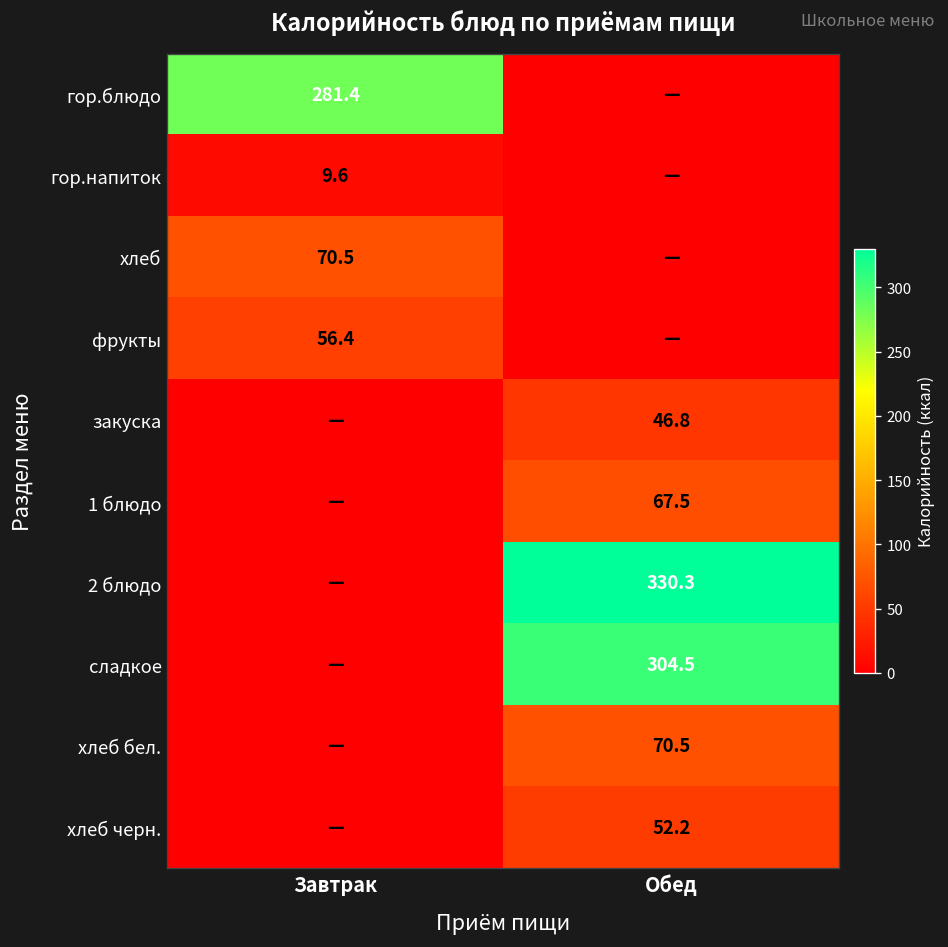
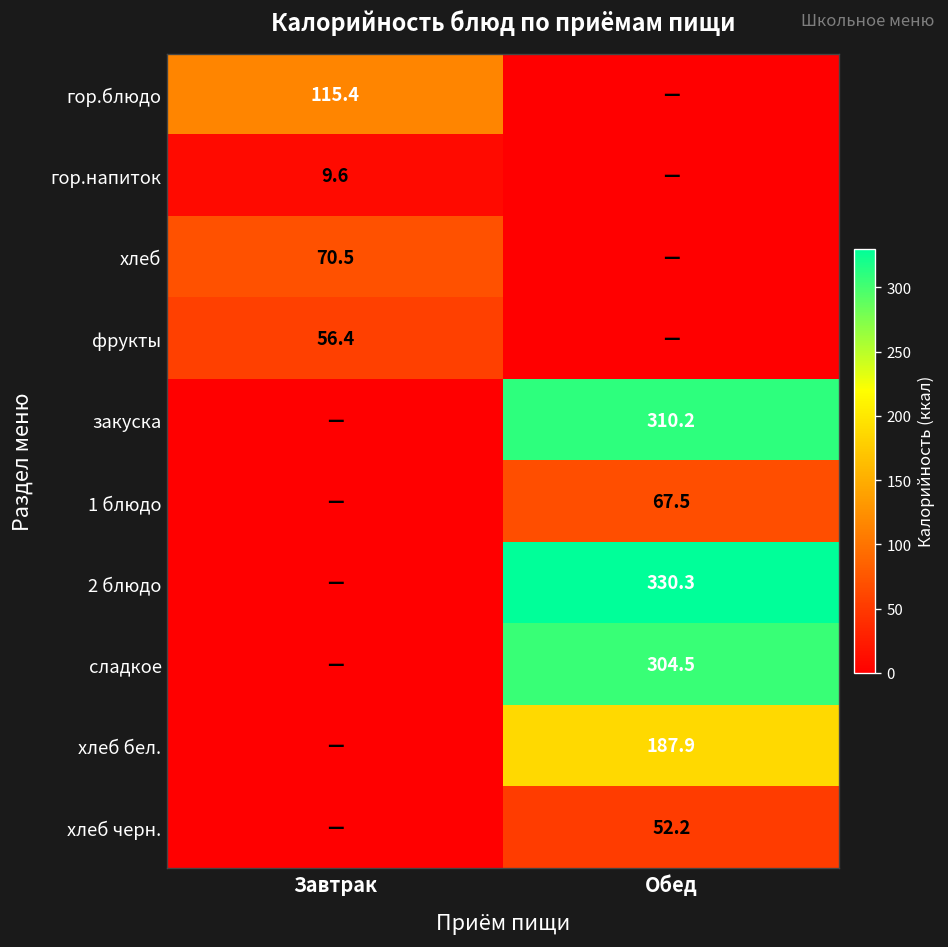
  {
    "гор.блюдо": {
-     "Завтрак": 281.4
+     "Завтрак": 115.4
    },
    "гор.напиток": {
      "Завтрак": 9.6
    },
    "хлеб": {
      "Завтрак": 70.5
    },
    "фрукты": {
      "Завтрак": 56.4
    },
    "закуска": {
-     "Обед": 46.8
+     "Обед": 310.2
    },
    "1 блюдо": {
      "Обед": 67.5
    },
    "2 блюдо": {
      "Обед": 330.3
    },
    "сладкое": {
      "Обед": 304.5
    },
    "хлеб бел.": {
-     "Обед": 70.5
+     "Обед": 187.9
    },
    "хлеб черн.": {
      "Обед": 52.2
    }
  }
